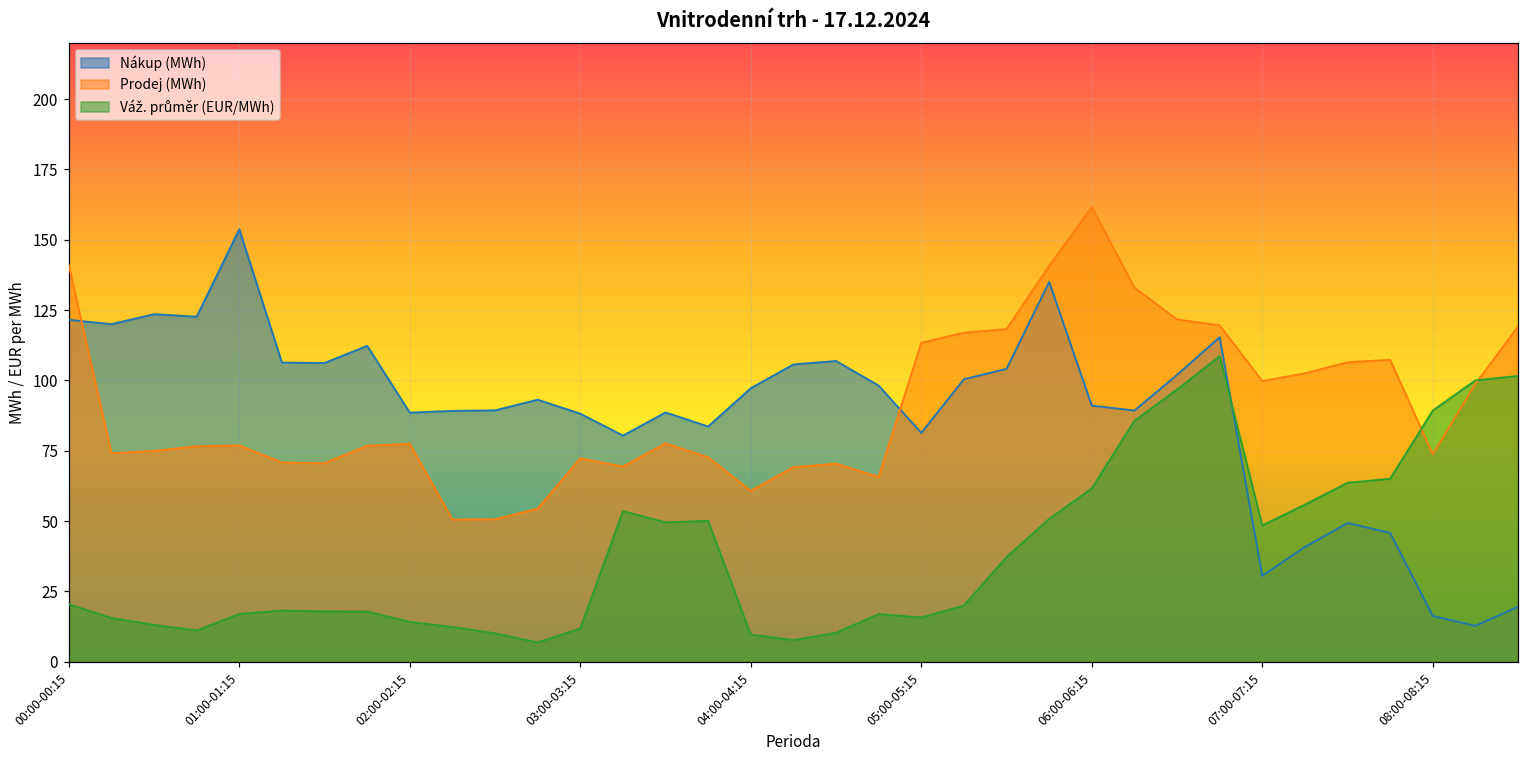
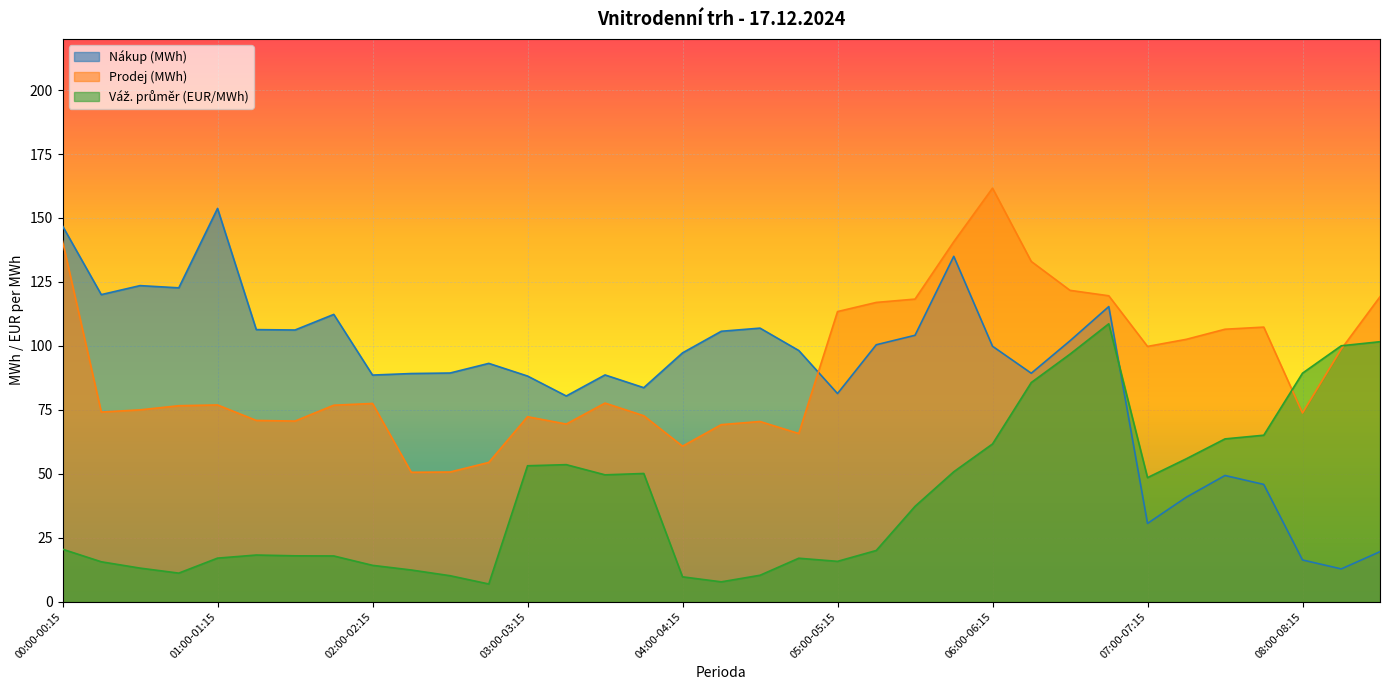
  {
    "Nákup (MWh)": {
-     "00:00-00:15": 122,
+     "00:00-00:15": 147,
      "01:00-01:15": 154,
      "02:00-02:15": 89,
      "03:00-03:15": 88,
      "04:00-04:15": 97,
      "05:00-05:15": 81,
-     "06:00-06:15": 91,
+     "06:00-06:15": 100,
      "07:00-07:15": 31,
      "08:00-08:15": 16
    },
    "Prodej (MWh)": {
      "00:00-00:15": 141,
      "01:00-01:15": 77,
      "02:00-02:15": 77,
      "03:00-03:15": 72,
      "04:00-04:15": 61,
      "05:00-05:15": 113,
      "06:00-06:15": 162,
      "07:00-07:15": 100,
      "08:00-08:15": 74
    },
    "Váž. průměr (EUR/MWh)": {
      "00:00-00:15": 21,
      "01:00-01:15": 17,
      "02:00-02:15": 14,
-     "03:00-03:15": 12,
+     "03:00-03:15": 53,
      "04:00-04:15": 10,
      "05:00-05:15": 16,
      "06:00-06:15": 62,
      "07:00-07:15": 48,
      "08:00-08:15": 89
    }
  }
